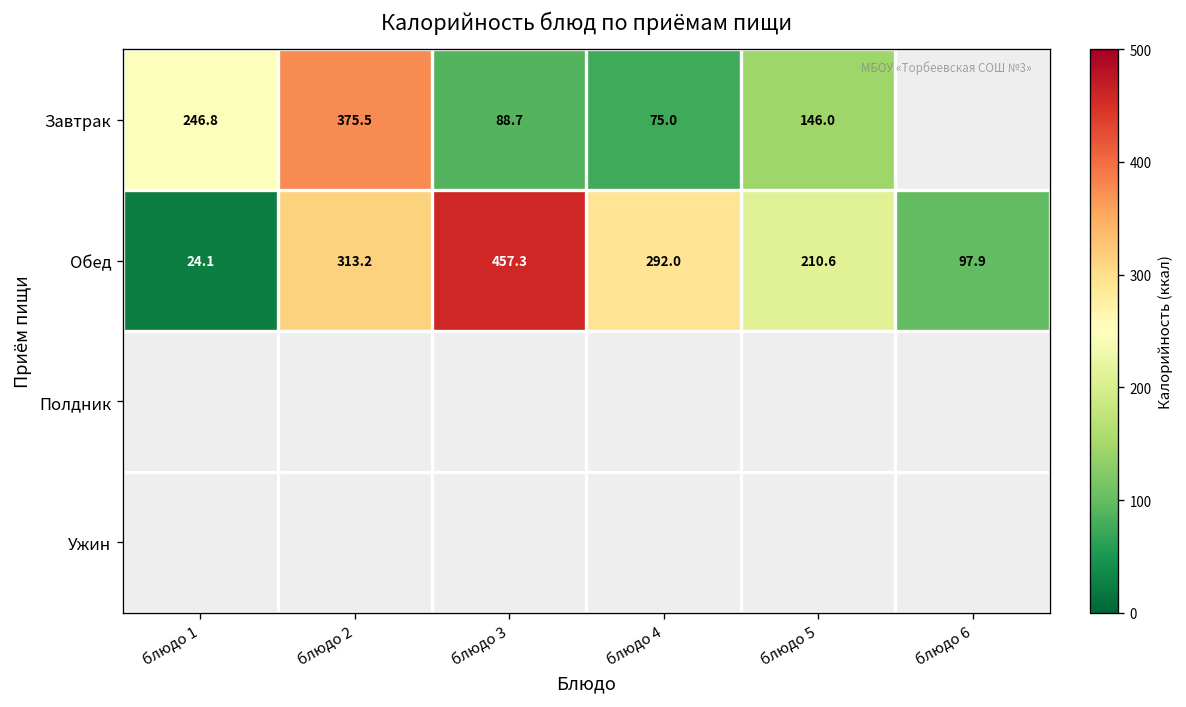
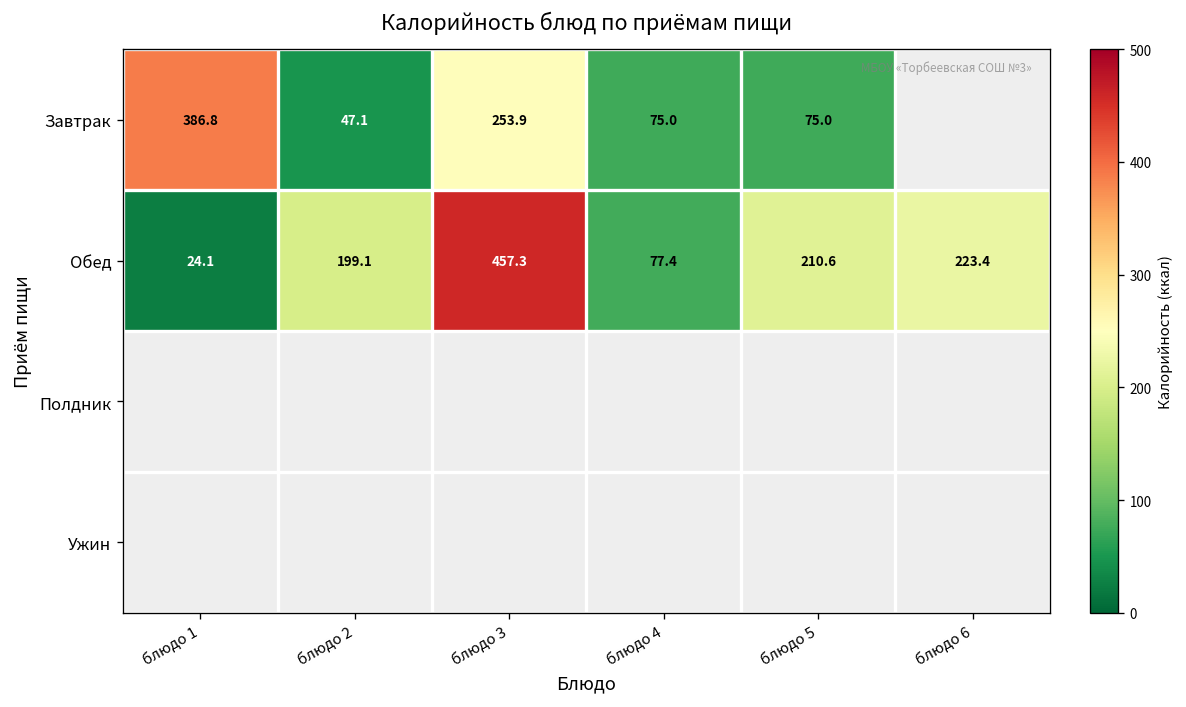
  {
    "Завтрак": {
-     "блюдо 1": 246.8,
-     "блюдо 2": 375.5,
-     "блюдо 3": 88.7,
+     "блюдо 1": 386.8,
+     "блюдо 2": 47.1,
+     "блюдо 3": 253.9,
      "блюдо 4": 75.0,
-     "блюдо 5": 146.0
+     "блюдо 5": 75.0
    },
    "Обед": {
      "блюдо 1": 24.1,
-     "блюдо 2": 313.2,
+     "блюдо 2": 199.1,
      "блюдо 3": 457.3,
-     "блюдо 4": 292.0,
+     "блюдо 4": 77.4,
      "блюдо 5": 210.6,
-     "блюдо 6": 97.9
+     "блюдо 6": 223.4
    }
  }
